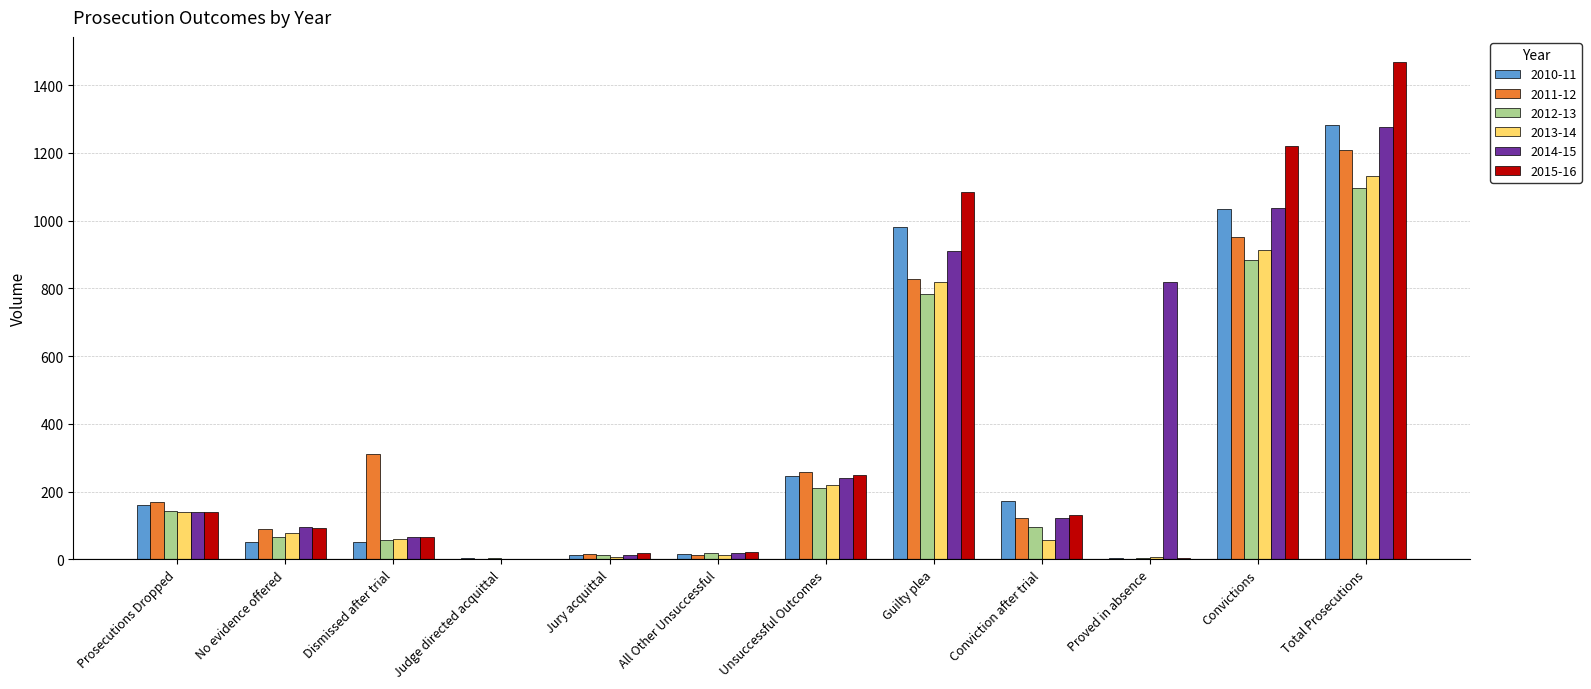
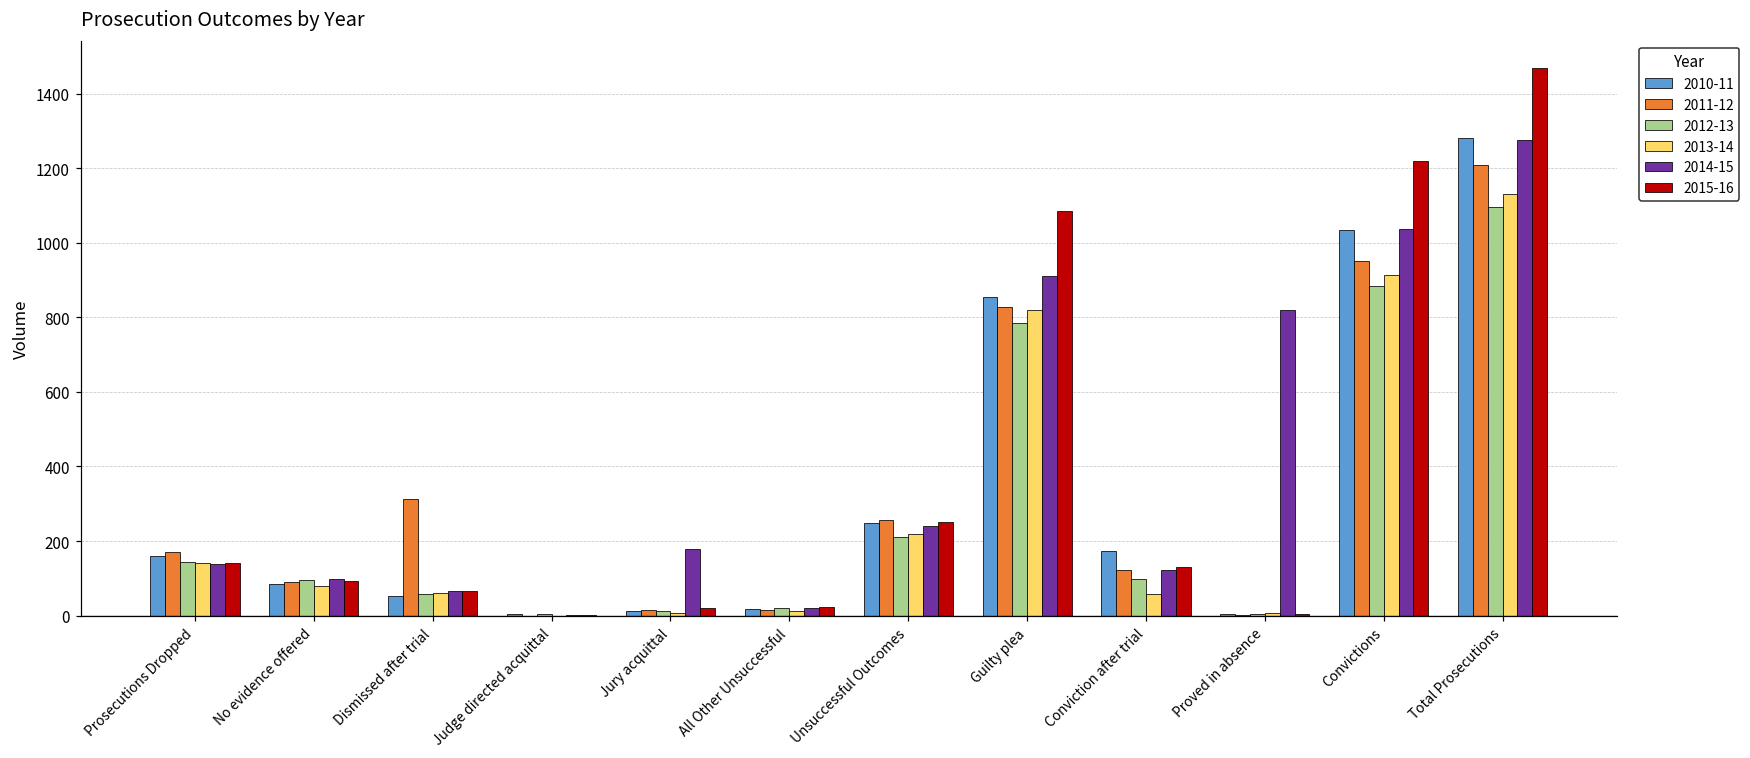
  {
    "2010-11": {
      "Prosecutions Dropped": 160,
-     "No evidence offered": 50,
+     "No evidence offered": 90,
      "Dismissed after trial": 50,
      "Jury acquittal": 10,
      "All Other Unsuccessful": 20,
      "Unsuccessful Outcomes": 250,
-     "Guilty plea": 980,
+     "Guilty plea": 860,
      "Conviction after trial": 170,
      "Convictions": 1030,
      "Total Prosecutions": 1280
    },
    "2011-12": {
      "Prosecutions Dropped": 170,
      "No evidence offered": 90,
      "Dismissed after trial": 310,
      "Judge directed acquittal": 0,
      "Jury acquittal": 20,
      "All Other Unsuccessful": 10,
      "Unsuccessful Outcomes": 260,
      "Guilty plea": 830,
      "Conviction after trial": 120,
      "Convictions": 950,
      "Total Prosecutions": 1210
    },
    "2012-13": {
      "Prosecutions Dropped": 140,
-     "No evidence offered": 70,
+     "No evidence offered": 100,
      "Dismissed after trial": 60,
      "Jury acquittal": 10,
      "All Other Unsuccessful": 20,
      "Unsuccessful Outcomes": 210,
      "Guilty plea": 790,
      "Conviction after trial": 100,
      "Convictions": 890,
      "Total Prosecutions": 1100
    },
    "2013-14": {
      "Prosecutions Dropped": 140,
      "No evidence offered": 80,
      "Dismissed after trial": 60,
      "Judge directed acquittal": 0,
      "All Other Unsuccessful": 10,
      "Unsuccessful Outcomes": 220,
      "Guilty plea": 820,
      "Conviction after trial": 60,
      "Convictions": 910,
      "Total Prosecutions": 1130
    },
    "2014-15": {
      "Prosecutions Dropped": 140,
      "No evidence offered": 100,
      "Dismissed after trial": 70,
-     "Jury acquittal": 10,
+     "Jury acquittal": 180,
      "All Other Unsuccessful": 20,
      "Unsuccessful Outcomes": 240,
      "Guilty plea": 910,
      "Conviction after trial": 120,
      "Proved in absence": 820,
      "Convictions": 1040,
      "Total Prosecutions": 1280
    },
    "2015-16": {
      "Prosecutions Dropped": 140,
      "No evidence offered": 90,
      "Dismissed after trial": 70,
      "Jury acquittal": 20,
      "All Other Unsuccessful": 20,
      "Unsuccessful Outcomes": 250,
      "Guilty plea": 1090,
      "Conviction after trial": 130,
      "Convictions": 1220,
      "Total Prosecutions": 1470
    }
  }
